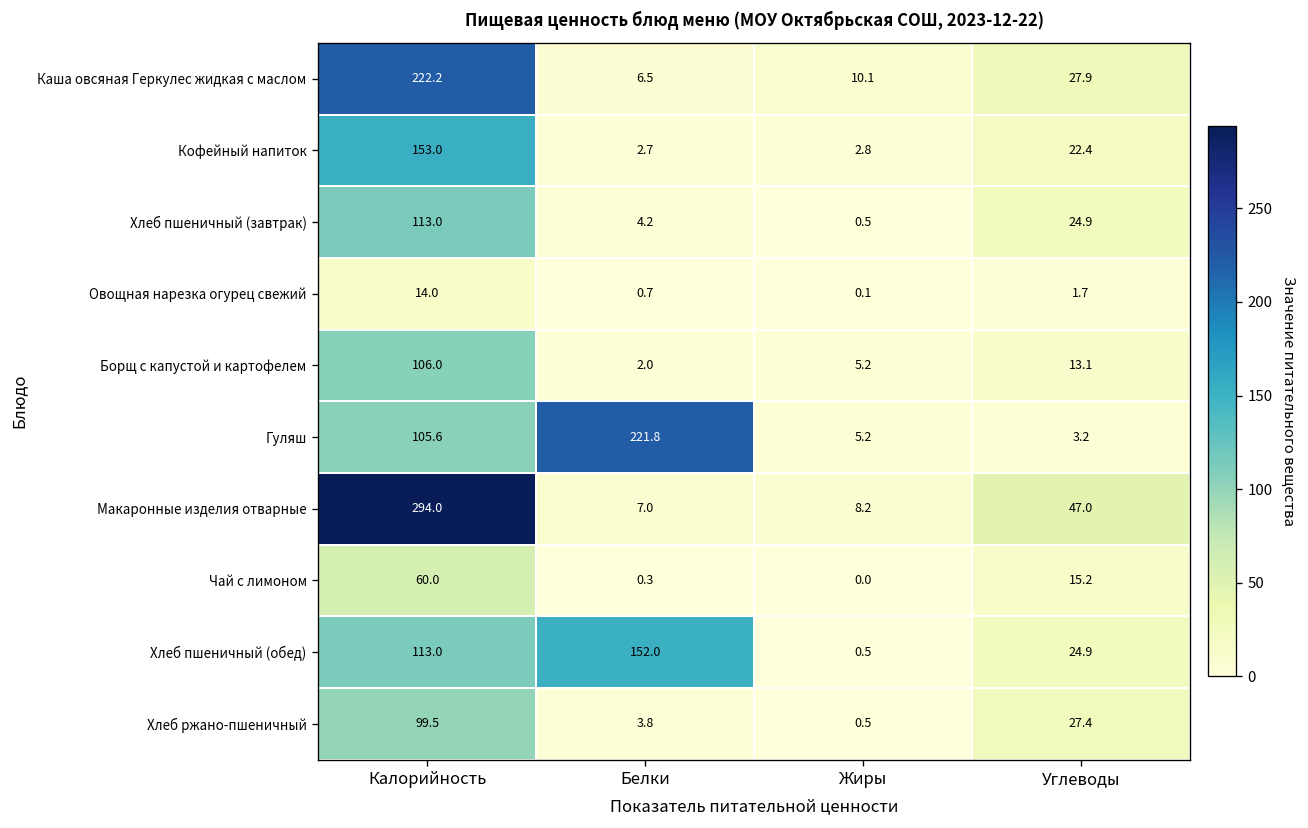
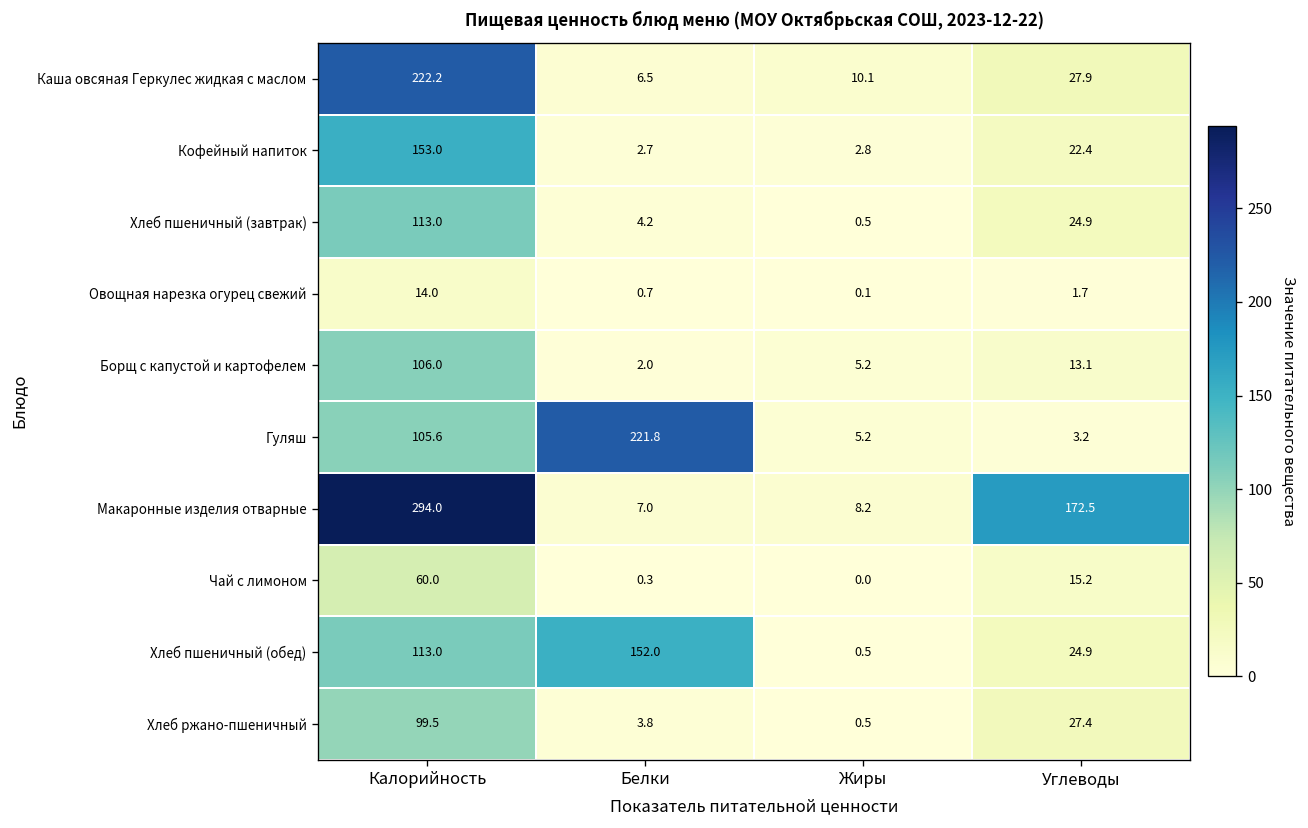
  {
    "Каша овсяная Геркулес жидкая с маслом": {
      "Калорийность": 222.2,
      "Белки": 6.5,
      "Жиры": 10.1,
      "Углеводы": 27.9
    },
    "Кофейный напиток": {
      "Калорийность": 153.0,
      "Белки": 2.7,
      "Жиры": 2.8,
      "Углеводы": 22.4
    },
    "Хлеб пшеничный (завтрак)": {
      "Калорийность": 113.0,
      "Белки": 4.2,
      "Жиры": 0.5,
      "Углеводы": 24.9
    },
    "Овощная нарезка огурец свежий": {
      "Калорийность": 14.0,
      "Белки": 0.7,
      "Жиры": 0.1,
      "Углеводы": 1.7
    },
    "Борщ с капустой и картофелем": {
      "Калорийность": 106.0,
      "Белки": 2.0,
      "Жиры": 5.2,
      "Углеводы": 13.1
    },
    "Гуляш": {
      "Калорийность": 105.6,
      "Белки": 221.8,
      "Жиры": 5.2,
      "Углеводы": 3.2
    },
    "Макаронные изделия отварные": {
      "Калорийность": 294.0,
      "Белки": 7.0,
      "Жиры": 8.2,
-     "Углеводы": 47.0
+     "Углеводы": 172.5
    },
    "Чай с лимоном": {
      "Калорийность": 60.0,
      "Белки": 0.3,
      "Жиры": 0.0,
      "Углеводы": 15.2
    },
    "Хлеб пшеничный (обед)": {
      "Калорийность": 113.0,
      "Белки": 152.0,
      "Жиры": 0.5,
      "Углеводы": 24.9
    },
    "Хлеб ржано-пшеничный": {
      "Калорийность": 99.5,
      "Белки": 3.8,
      "Жиры": 0.5,
      "Углеводы": 27.4
    }
  }
